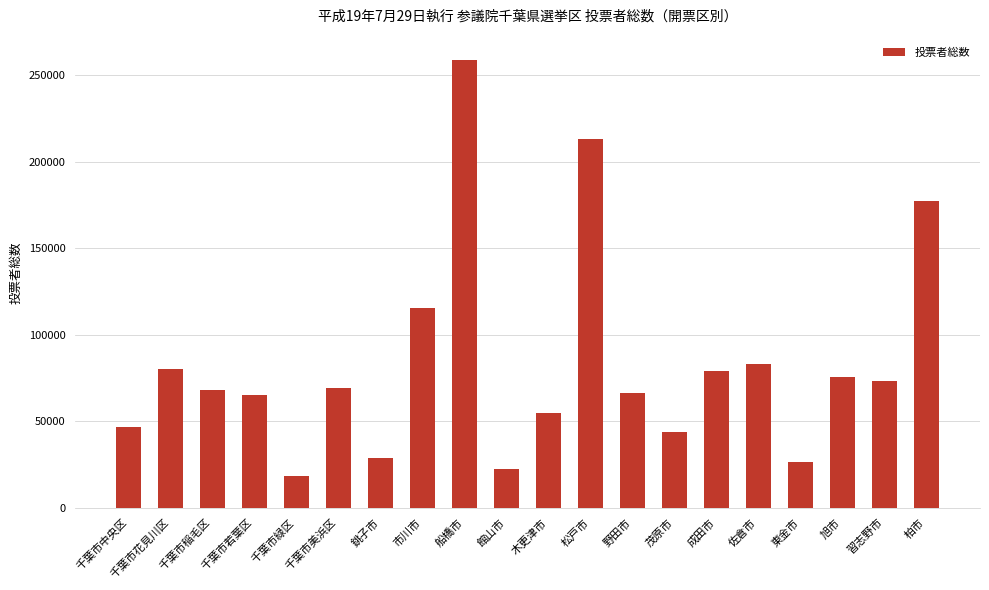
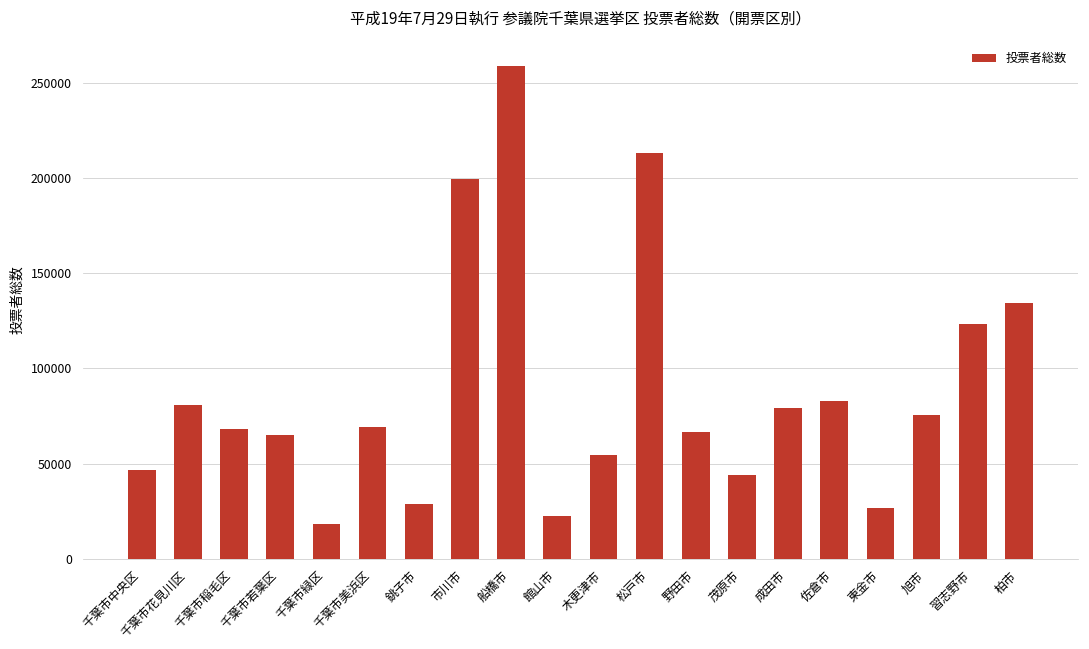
  {
    "千葉市中央区": 47000,
    "千葉市花見川区": 81000,
    "千葉市稲毛区": 68000,
    "千葉市若葉区": 65000,
    "千葉市緑区": 18000,
    "千葉市美浜区": 69000,
    "銚子市": 29000,
-   "市川市": 116000,
+   "市川市": 200000,
    "船橋市": 259000,
    "館山市": 22000,
    "木更津市": 55000,
    "松戸市": 213000,
    "野田市": 66000,
    "茂原市": 44000,
    "成田市": 79000,
    "佐倉市": 83000,
    "東金市": 27000,
    "旭市": 76000,
-   "習志野市": 74000,
-   "柏市": 178000
+   "習志野市": 123000,
+   "柏市": 135000
  }
